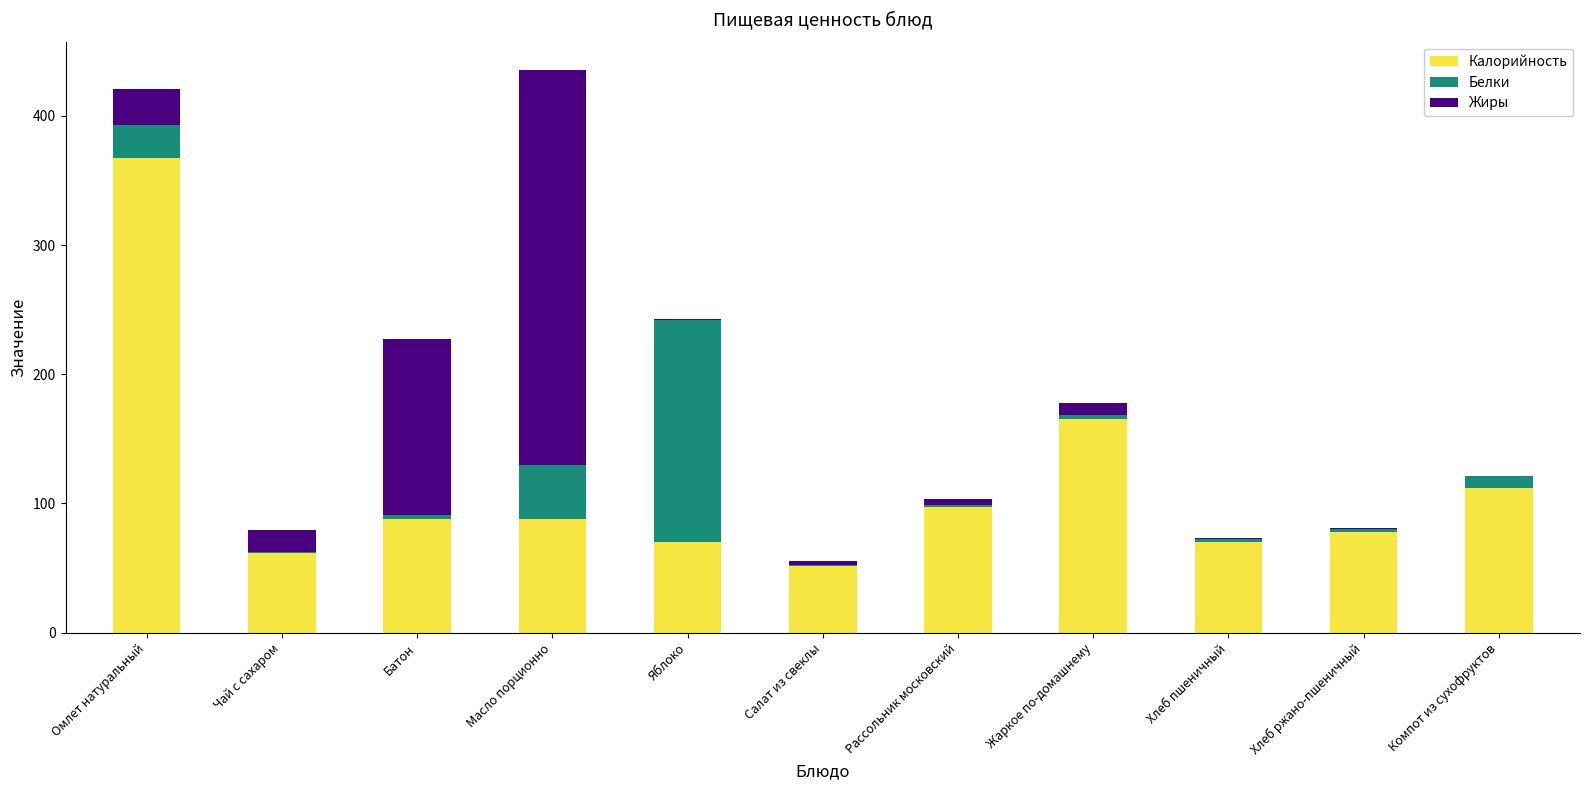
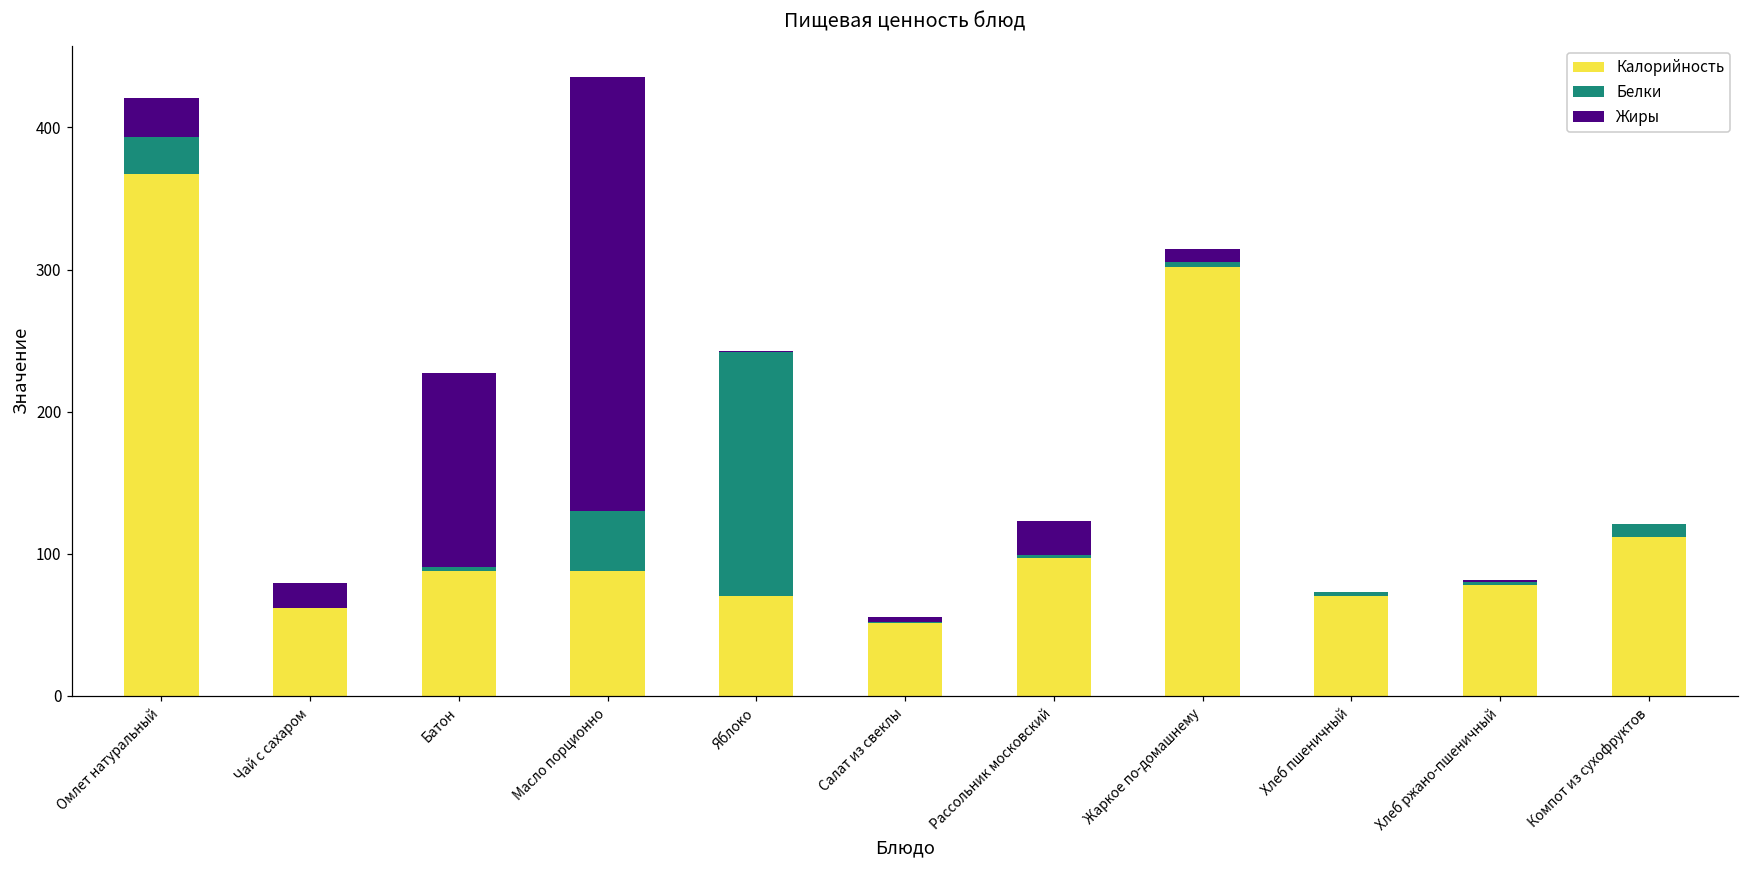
  {
    "Калорийность": {
      "Омлет натуральный": 368,
      "Чай с сахаром": 62,
      "Батон": 88,
      "Масло порционно": 88,
      "Яблоко": 71,
      "Салат из свеклы": 51,
      "Рассольник московский": 97,
-     "Жаркое по-домашнему": 165,
+     "Жаркое по-домашнему": 302,
      "Хлеб пшеничный": 71,
      "Хлеб ржано-пшеничный": 78,
      "Компот из сухофруктов": 112
    },
    "Белки": {
      "Омлет натуральный": 26,
      "Батон": 3,
      "Масло порционно": 42,
      "Яблоко": 172,
      "Рассольник московский": 2,
      "Жаркое по-домашнему": 4,
      "Хлеб пшеничный": 2,
      "Хлеб ржано-пшеничный": 3,
      "Компот из сухофруктов": 9
    },
    "Жиры": {
      "Омлет натуральный": 27,
      "Чай с сахаром": 17,
      "Батон": 137,
      "Масло порционно": 306,
      "Салат из свеклы": 3,
-     "Рассольник московский": 4,
+     "Рассольник московский": 24,
      "Жаркое по-домашнему": 9
    }
  }
